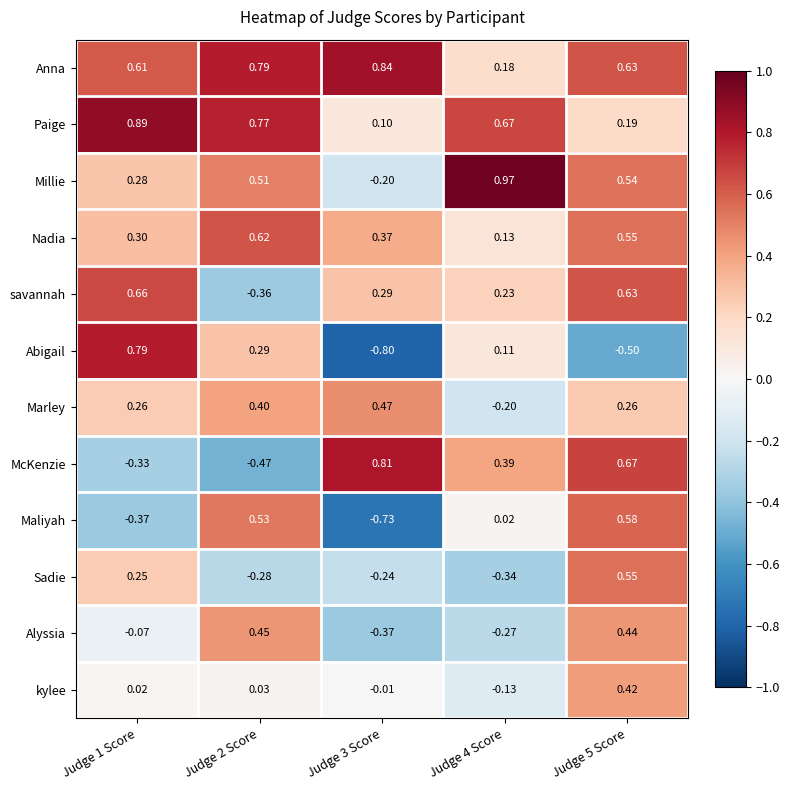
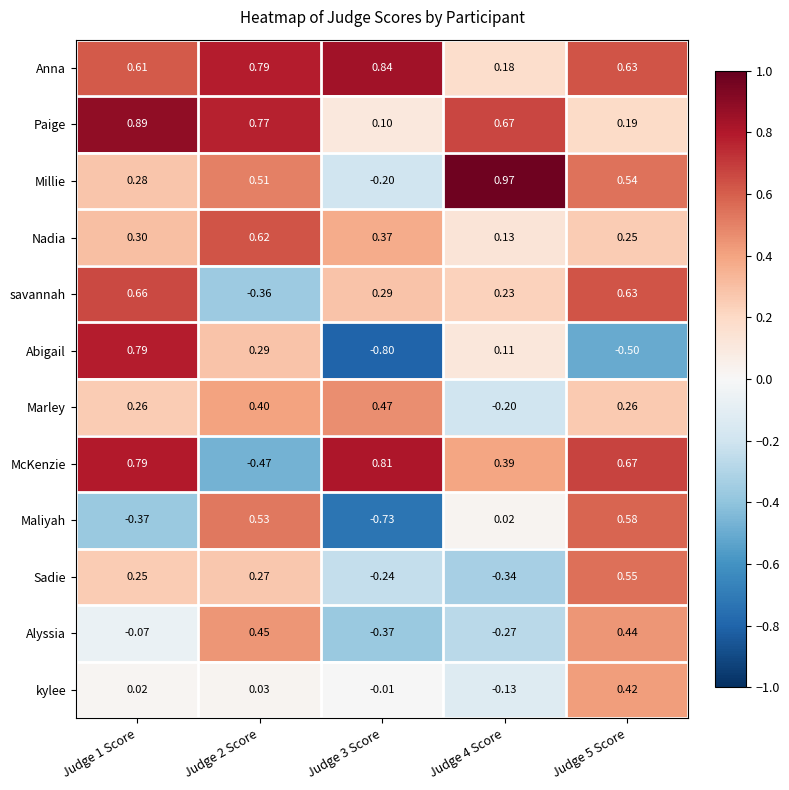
  {
    "Anna": {
      "Judge 1 Score": 0.61,
      "Judge 2 Score": 0.79,
      "Judge 3 Score": 0.84,
      "Judge 4 Score": 0.18,
      "Judge 5 Score": 0.63
    },
    "Paige": {
      "Judge 1 Score": 0.89,
      "Judge 2 Score": 0.77,
      "Judge 3 Score": 0.10,
      "Judge 4 Score": 0.67,
      "Judge 5 Score": 0.19
    },
    "Millie": {
      "Judge 1 Score": 0.28,
      "Judge 2 Score": 0.51,
      "Judge 3 Score": -0.20,
      "Judge 4 Score": 0.97,
      "Judge 5 Score": 0.54
    },
    "Nadia": {
      "Judge 1 Score": 0.30,
      "Judge 2 Score": 0.62,
      "Judge 3 Score": 0.37,
      "Judge 4 Score": 0.13,
-     "Judge 5 Score": 0.55
+     "Judge 5 Score": 0.25
    },
    "savannah": {
      "Judge 1 Score": 0.66,
      "Judge 2 Score": -0.36,
      "Judge 3 Score": 0.29,
      "Judge 4 Score": 0.23,
      "Judge 5 Score": 0.63
    },
    "Abigail": {
      "Judge 1 Score": 0.79,
      "Judge 2 Score": 0.29,
      "Judge 3 Score": -0.80,
      "Judge 4 Score": 0.11,
      "Judge 5 Score": -0.50
    },
    "Marley": {
      "Judge 1 Score": 0.26,
      "Judge 2 Score": 0.40,
      "Judge 3 Score": 0.47,
      "Judge 4 Score": -0.20,
      "Judge 5 Score": 0.26
    },
    "McKenzie": {
-     "Judge 1 Score": -0.33,
+     "Judge 1 Score": 0.79,
      "Judge 2 Score": -0.47,
      "Judge 3 Score": 0.81,
      "Judge 4 Score": 0.39,
      "Judge 5 Score": 0.67
    },
    "Maliyah": {
      "Judge 1 Score": -0.37,
      "Judge 2 Score": 0.53,
      "Judge 3 Score": -0.73,
      "Judge 4 Score": 0.02,
      "Judge 5 Score": 0.58
    },
    "Sadie": {
      "Judge 1 Score": 0.25,
-     "Judge 2 Score": -0.28,
+     "Judge 2 Score": 0.27,
      "Judge 3 Score": -0.24,
      "Judge 4 Score": -0.34,
      "Judge 5 Score": 0.55
    },
    "Alyssia": {
      "Judge 1 Score": -0.07,
      "Judge 2 Score": 0.45,
      "Judge 3 Score": -0.37,
      "Judge 4 Score": -0.27,
      "Judge 5 Score": 0.44
    },
    "kylee": {
      "Judge 1 Score": 0.02,
      "Judge 2 Score": 0.03,
      "Judge 3 Score": -0.01,
      "Judge 4 Score": -0.13,
      "Judge 5 Score": 0.42
    }
  }
